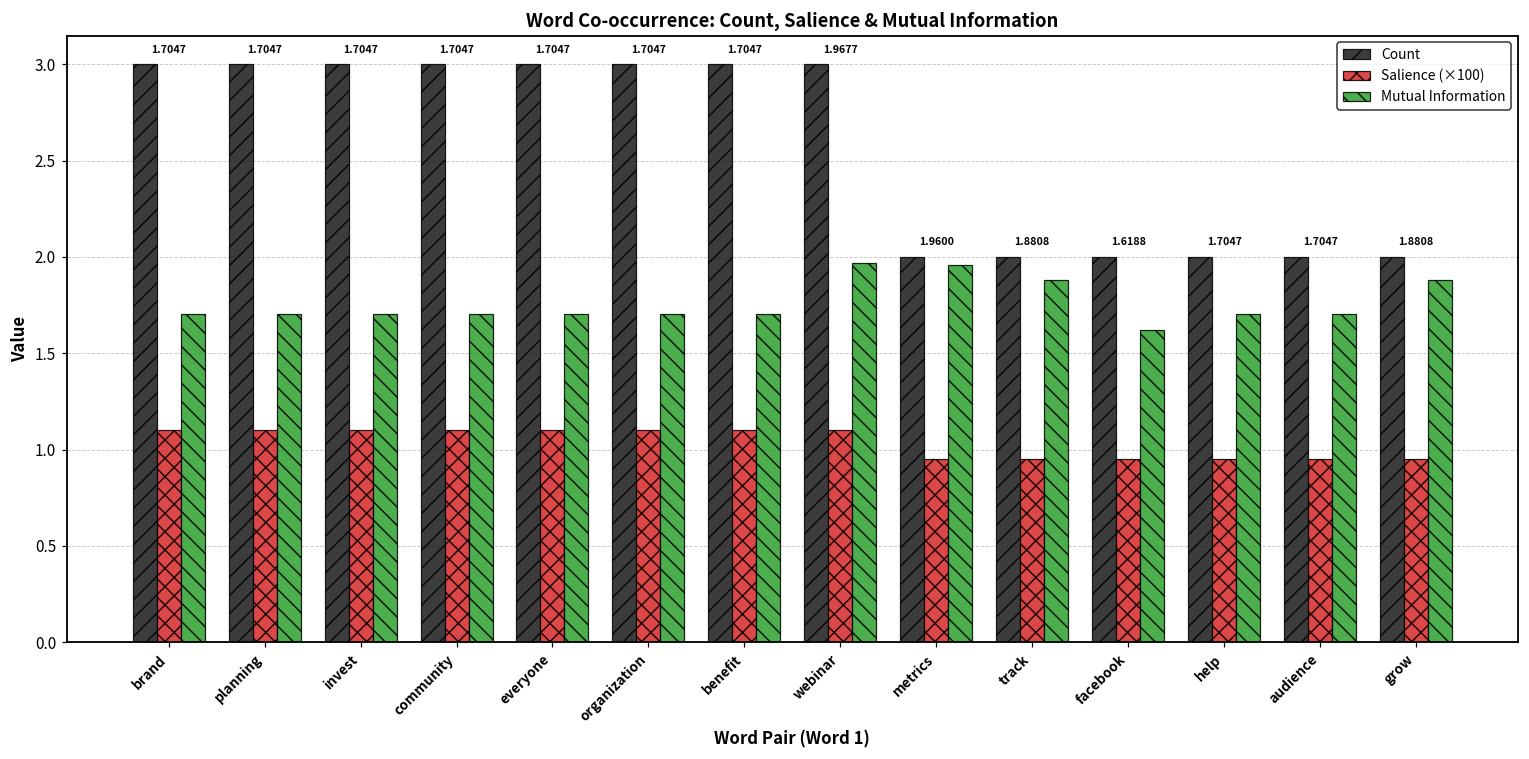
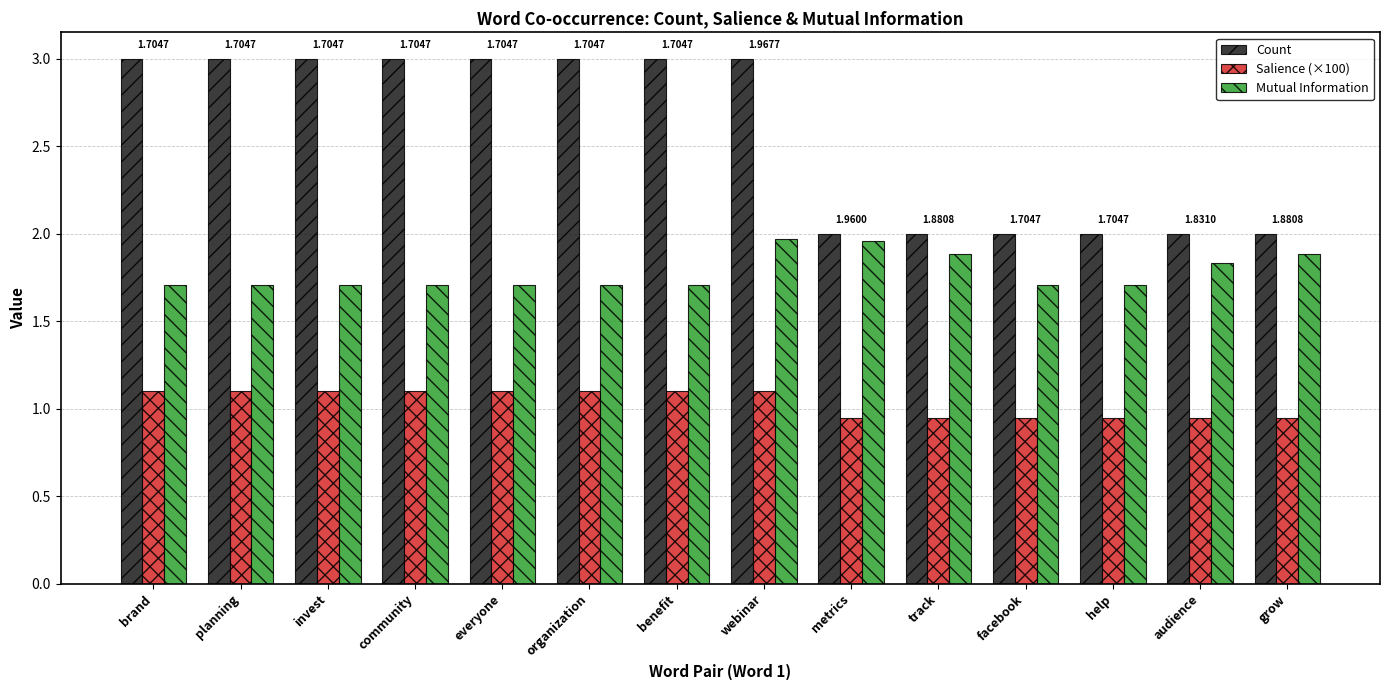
  {
    "Salience (×100)": {
      "brand": 1.10,
      "planning": 1.10,
      "invest": 1.10,
      "community": 1.10,
      "everyone": 1.10,
      "organization": 1.10,
      "benefit": 1.10,
      "webinar": 1.10,
      "metrics": 0.95,
      "track": 0.95,
      "facebook": 0.95,
      "help": 0.95,
      "audience": 0.95,
      "grow": 0.95
    },
    "Mutual Information": {
      "metrics": 1.9600,
-     "facebook": 1.6188,
-     "audience": 1.7047
+     "facebook": 1.7047,
+     "audience": 1.8310
    }
  }
